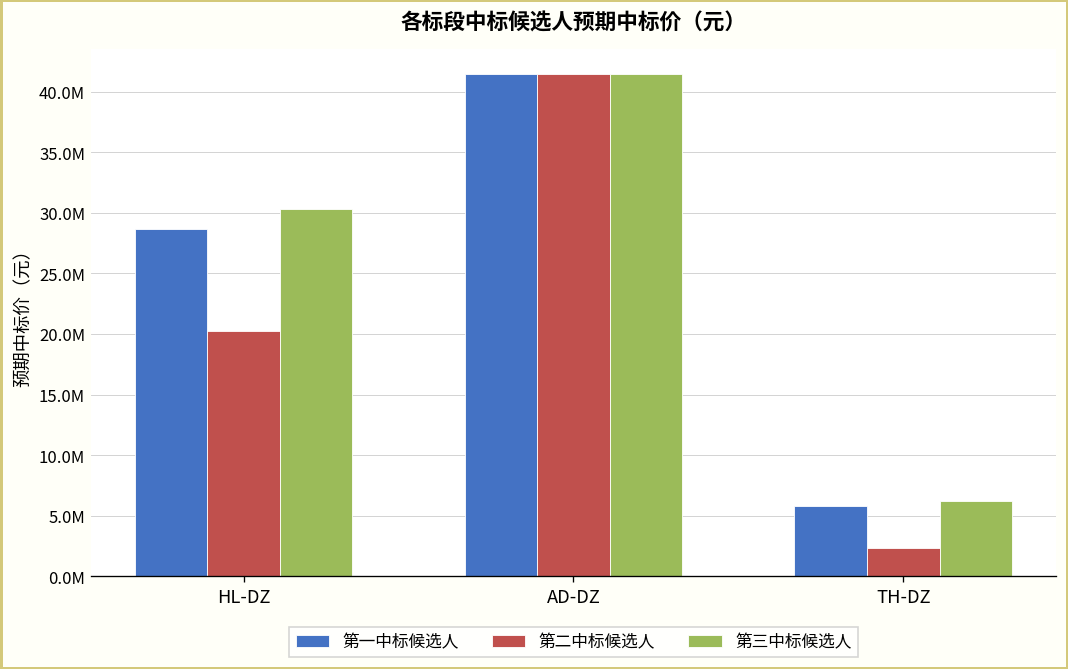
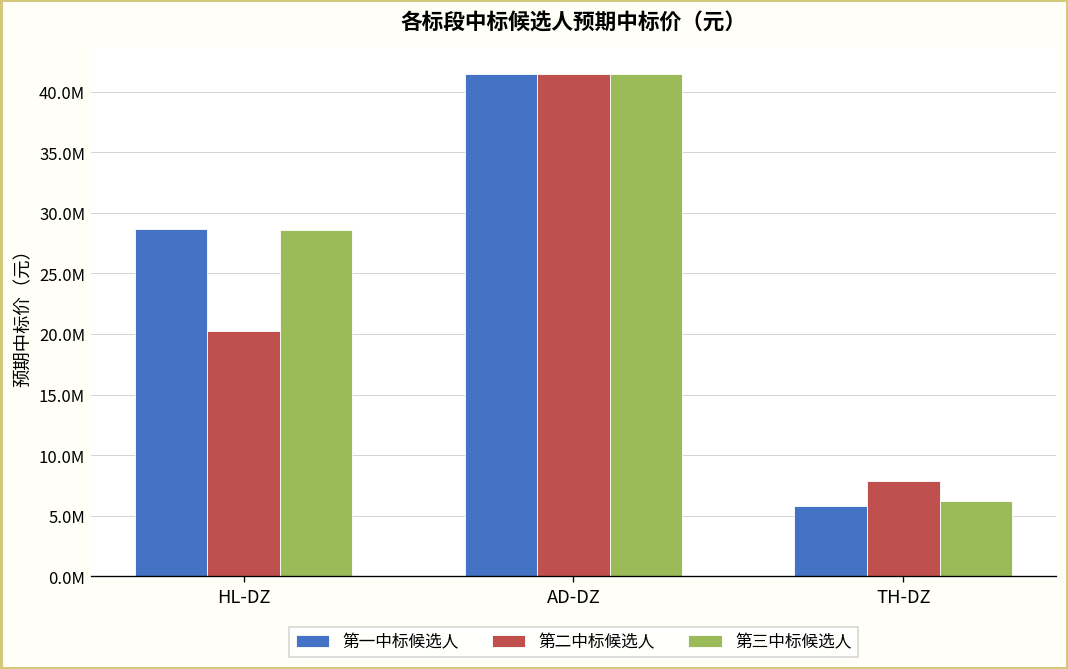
  {
    "第一中标候选人": {
      "HL-DZ": 28600000,
      "AD-DZ": 41400000,
      "TH-DZ": 5800000
    },
    "第二中标候选人": {
      "HL-DZ": 20300000,
      "AD-DZ": 41400000,
-     "TH-DZ": 2300000
+     "TH-DZ": 7900000
    },
    "第三中标候选人": {
-     "HL-DZ": 30300000,
+     "HL-DZ": 28600000,
      "AD-DZ": 41400000,
      "TH-DZ": 6200000
    }
  }
